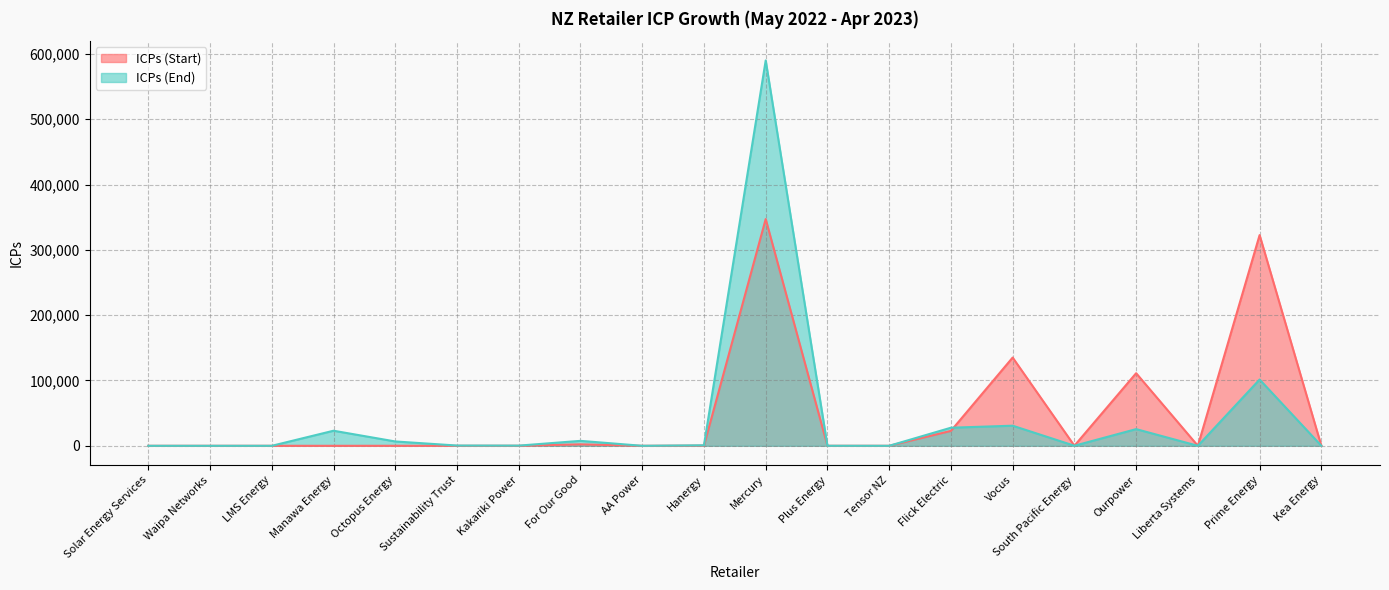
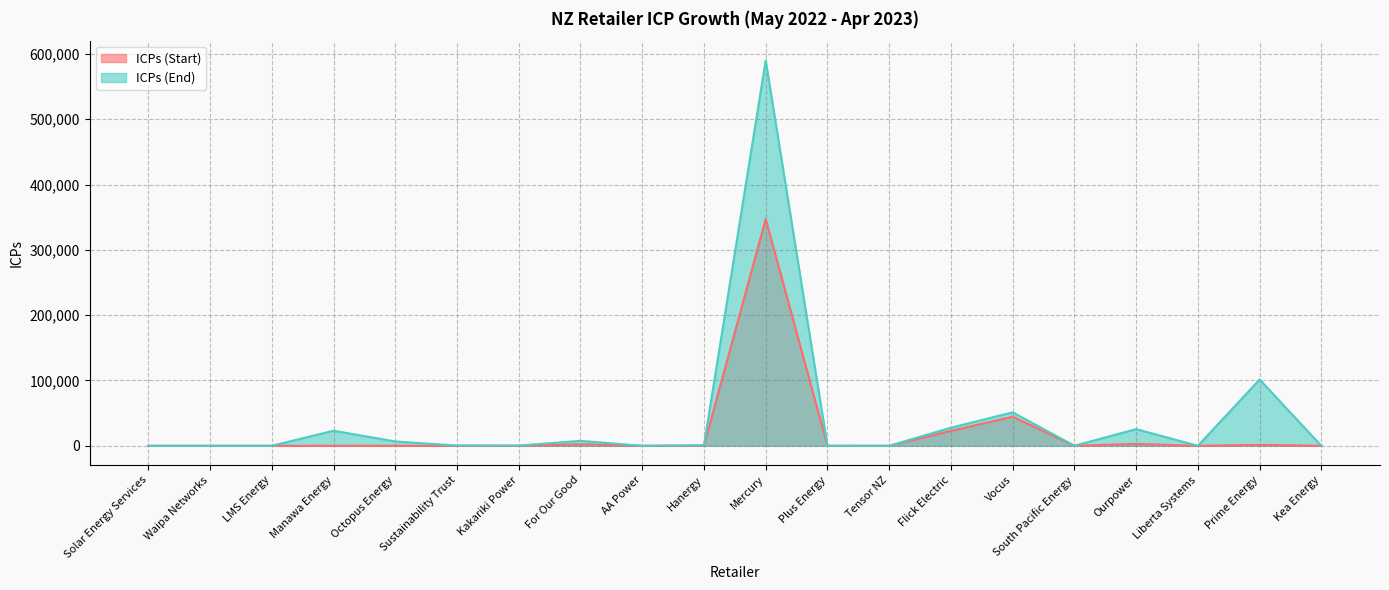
  {
    "ICPs (Start)": {
      "Manawa Energy": "0",
      "Octopus Energy": "0",
      "For Our Good": "0",
      "Mercury": "350,000",
      "Flick Electric": "20,000",
-     "Vocus": "140,000",
-     "Ourpower": "110,000",
-     "Prime Energy": "320,000"
+     "Vocus": "40,000",
+     "Ourpower": "0",
+     "Prime Energy": "0"
    },
    "ICPs (End)": {
      "Manawa Energy": "20,000",
      "Octopus Energy": "10,000",
      "For Our Good": "10,000",
      "Mercury": "590,000",
      "Flick Electric": "30,000",
-     "Vocus": "30,000",
+     "Vocus": "50,000",
      "Ourpower": "30,000",
      "Prime Energy": "100,000"
    }
  }
